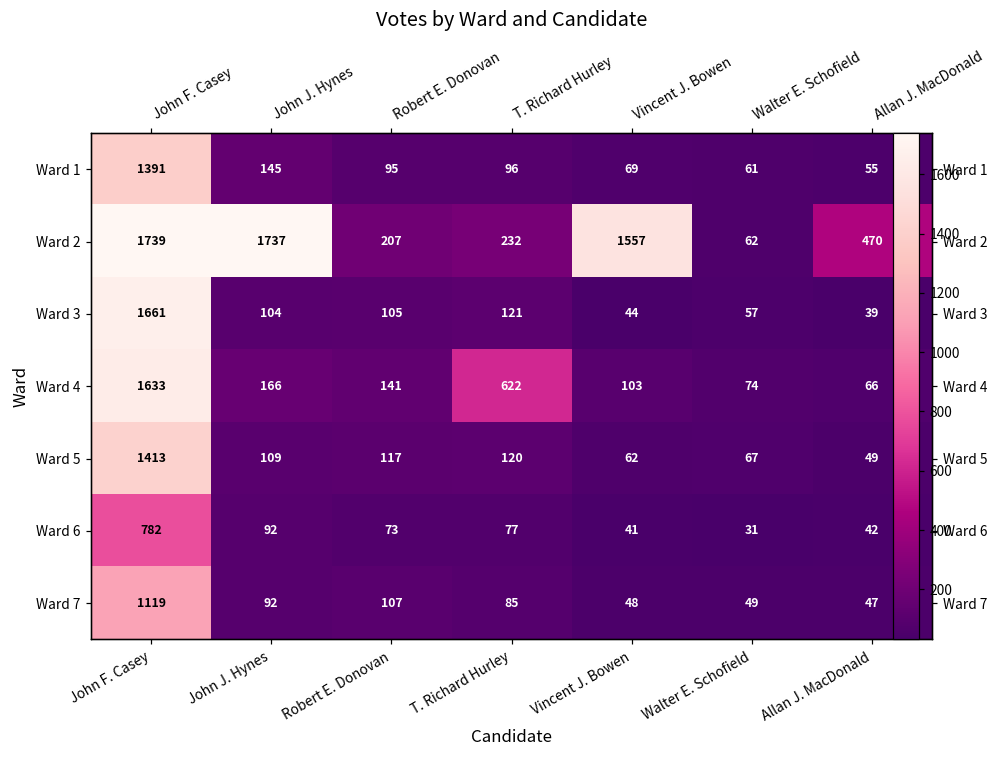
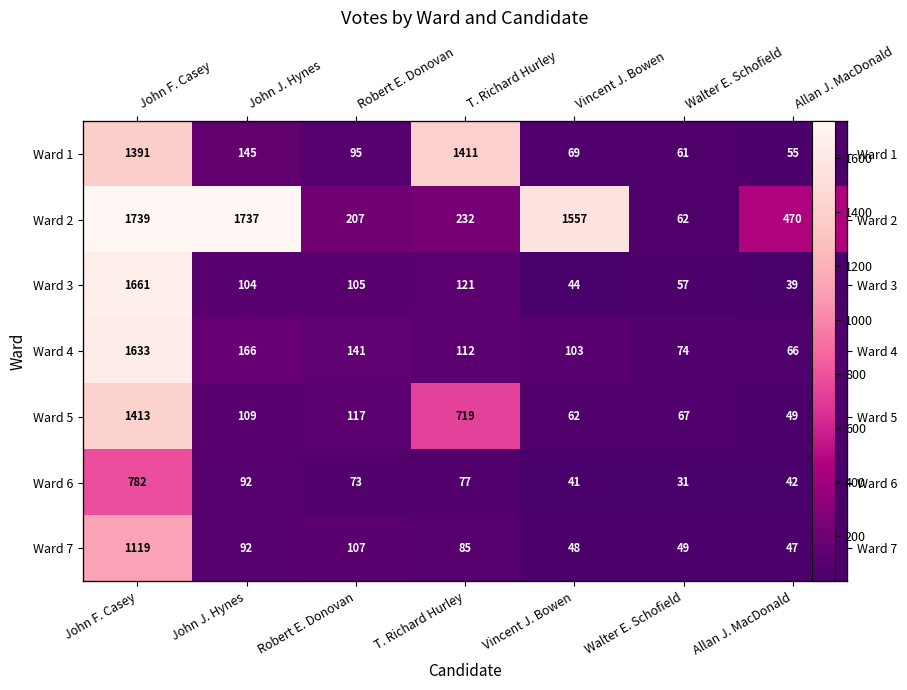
  {
    "Ward 1": {
      "John F. Casey": 1391,
      "John J. Hynes": 145,
      "Robert E. Donovan": 95,
-     "T. Richard Hurley": 96,
+     "T. Richard Hurley": 1411,
      "Vincent J. Bowen": 69,
      "Walter E. Schofield": 61,
      "Allan J. MacDonald": 55
    },
    "Ward 2": {
      "John F. Casey": 1739,
      "John J. Hynes": 1737,
      "Robert E. Donovan": 207,
      "T. Richard Hurley": 232,
      "Vincent J. Bowen": 1557,
      "Walter E. Schofield": 62,
      "Allan J. MacDonald": 470
    },
    "Ward 3": {
      "John F. Casey": 1661,
      "John J. Hynes": 104,
      "Robert E. Donovan": 105,
      "T. Richard Hurley": 121,
      "Vincent J. Bowen": 44,
      "Walter E. Schofield": 57,
      "Allan J. MacDonald": 39
    },
    "Ward 4": {
      "John F. Casey": 1633,
      "John J. Hynes": 166,
      "Robert E. Donovan": 141,
-     "T. Richard Hurley": 622,
+     "T. Richard Hurley": 112,
      "Vincent J. Bowen": 103,
      "Walter E. Schofield": 74,
      "Allan J. MacDonald": 66
    },
    "Ward 5": {
      "John F. Casey": 1413,
      "John J. Hynes": 109,
      "Robert E. Donovan": 117,
-     "T. Richard Hurley": 120,
+     "T. Richard Hurley": 719,
      "Vincent J. Bowen": 62,
      "Walter E. Schofield": 67,
      "Allan J. MacDonald": 49
    },
    "Ward 6": {
      "John F. Casey": 782,
      "John J. Hynes": 92,
      "Robert E. Donovan": 73,
      "T. Richard Hurley": 77,
      "Vincent J. Bowen": 41,
      "Walter E. Schofield": 31,
      "Allan J. MacDonald": 42
    },
    "Ward 7": {
      "John F. Casey": 1119,
      "John J. Hynes": 92,
      "Robert E. Donovan": 107,
      "T. Richard Hurley": 85,
      "Vincent J. Bowen": 48,
      "Walter E. Schofield": 49,
      "Allan J. MacDonald": 47
    }
  }
